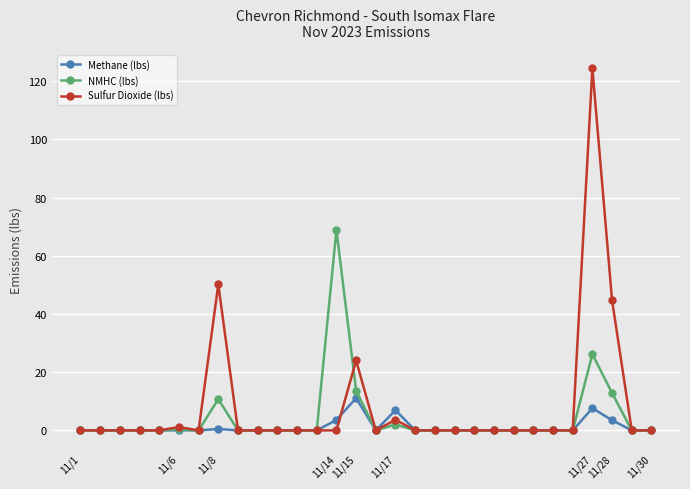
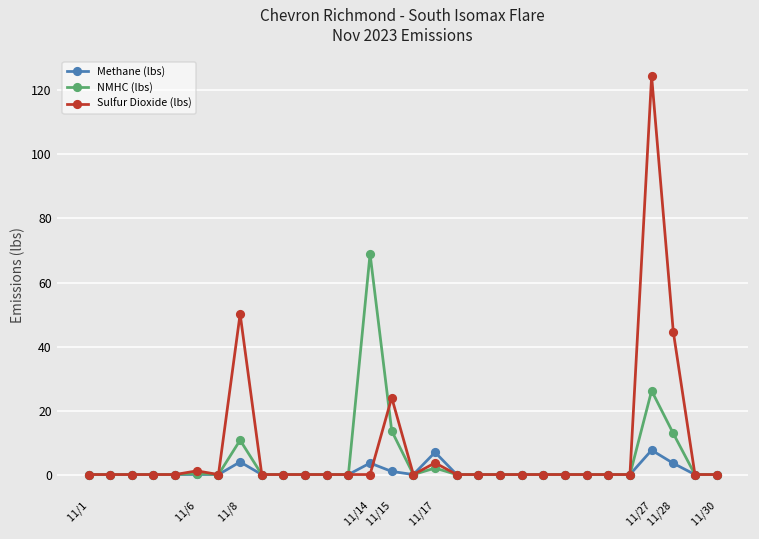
  {
    "Methane (lbs)": {
-     "11/8": 0,
+     "11/8": 4,
      "11/14": 4,
-     "11/15": 11,
+     "11/15": 1,
      "11/17": 7,
      "11/27": 8,
      "11/28": 4
    },
    "NMHC (lbs)": {
      "11/8": 11,
      "11/14": 69,
      "11/15": 14,
      "11/17": 2,
      "11/27": 26,
      "11/28": 13
    },
    "Sulfur Dioxide (lbs)": {
      "11/8": 50,
      "11/14": 0,
      "11/15": 24,
      "11/17": 4,
      "11/27": 124,
      "11/28": 45
    }
  }
